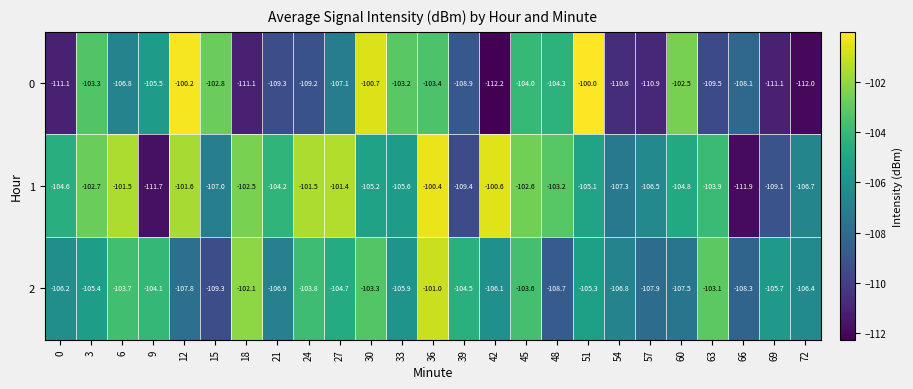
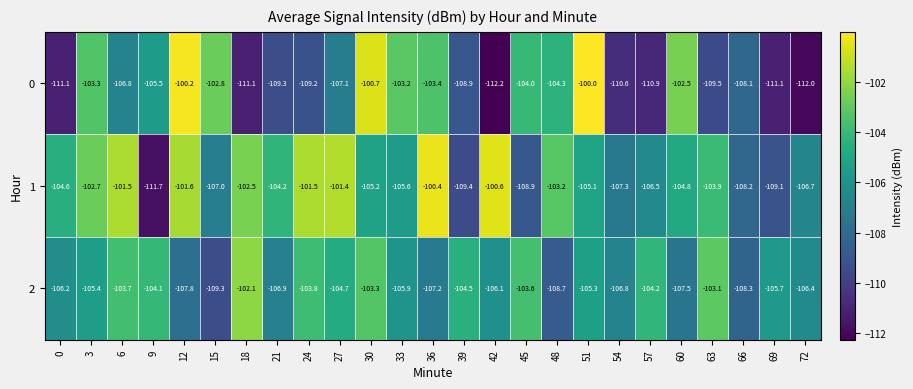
  {
    "0": {
      "0": -111.1,
      "3": -103.3,
      "6": -106.8,
      "9": -105.5,
      "12": -100.2,
      "15": -102.8,
      "18": -111.1,
      "21": -109.3,
      "24": -109.2,
      "27": -107.1,
      "30": -100.7,
      "33": -103.2,
      "36": -103.4,
      "39": -108.9,
      "42": -112.2,
      "45": -104.0,
      "48": -104.3,
      "51": -100.0,
      "54": -110.6,
      "57": -110.9,
      "60": -102.5,
      "63": -109.5,
      "66": -108.1,
      "69": -111.1,
      "72": -112.0
    },
    "1": {
      "0": -104.6,
      "3": -102.7,
      "6": -101.5,
      "9": -111.7,
      "12": -101.6,
      "15": -107.0,
      "18": -102.5,
      "21": -104.2,
      "24": -101.5,
      "27": -101.4,
      "30": -105.2,
      "33": -105.6,
      "36": -100.4,
      "39": -109.4,
      "42": -100.6,
-     "45": -102.6,
+     "45": -108.9,
      "48": -103.2,
      "51": -105.1,
      "54": -107.3,
      "57": -106.5,
      "60": -104.8,
      "63": -103.9,
-     "66": -111.9,
+     "66": -108.2,
      "69": -109.1,
      "72": -106.7
    },
    "2": {
      "0": -106.2,
      "3": -105.4,
      "6": -103.7,
      "9": -104.1,
      "12": -107.8,
      "15": -109.3,
      "18": -102.1,
      "21": -106.9,
      "24": -103.8,
      "27": -104.7,
      "30": -103.3,
      "33": -105.9,
-     "36": -101.0,
+     "36": -107.2,
      "39": -104.5,
      "42": -106.1,
      "45": -103.6,
      "48": -108.7,
      "51": -105.3,
      "54": -106.8,
-     "57": -107.9,
+     "57": -104.2,
      "60": -107.5,
      "63": -103.1,
      "66": -108.3,
      "69": -105.7,
      "72": -106.4
    }
  }
